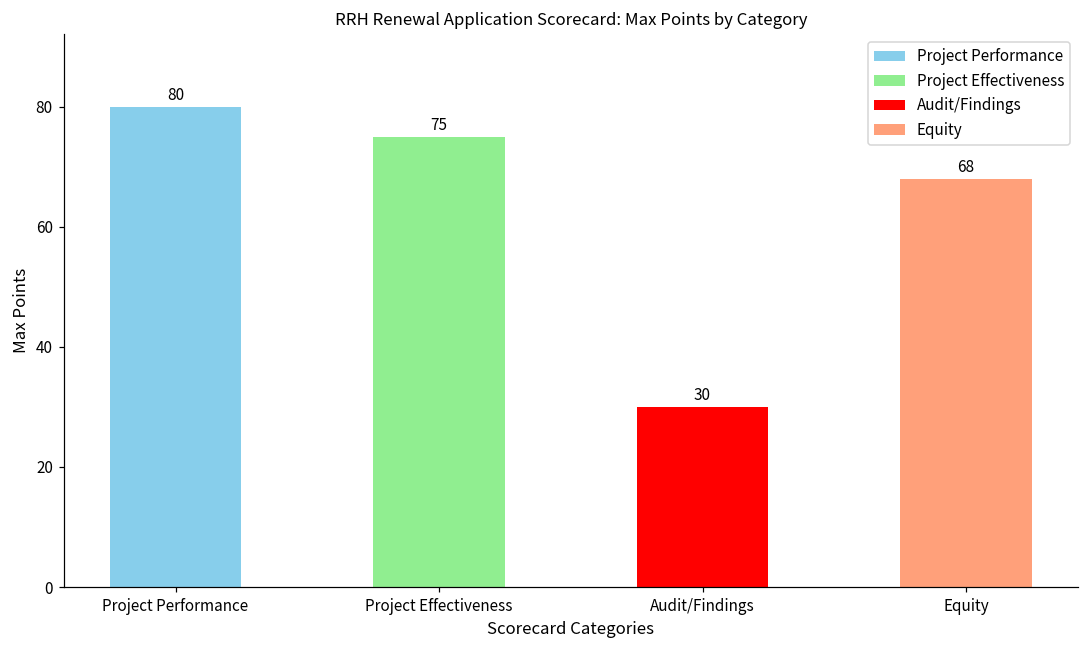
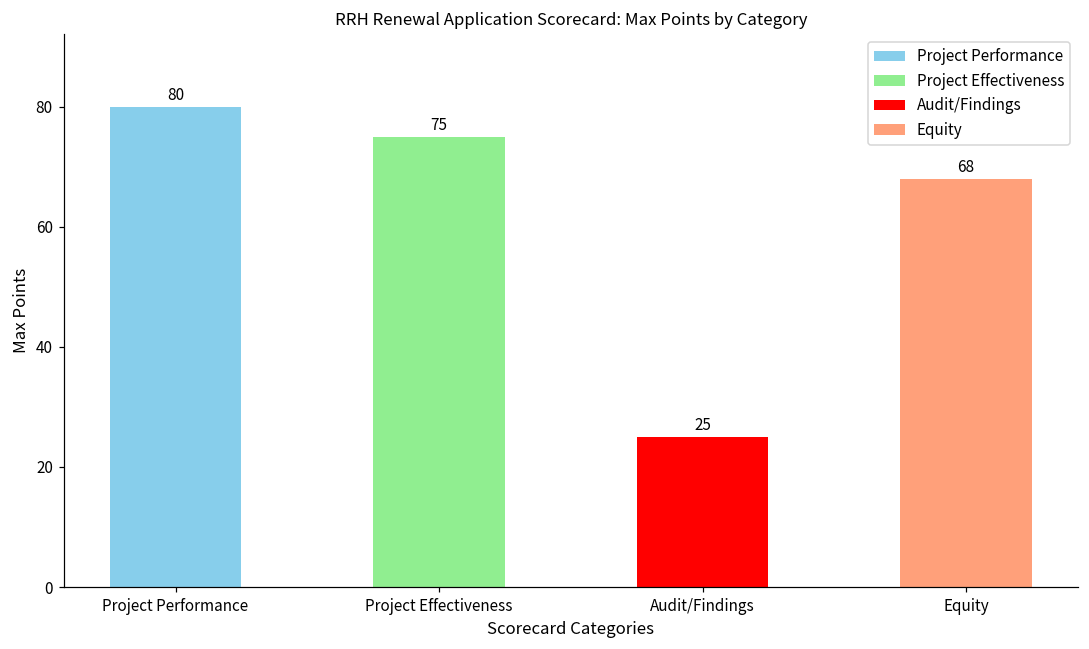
  {
    "Project Performance": 80,
    "Project Effectiveness": 75,
-   "Audit/Findings": 30,
+   "Audit/Findings": 25,
    "Equity": 68
  }
